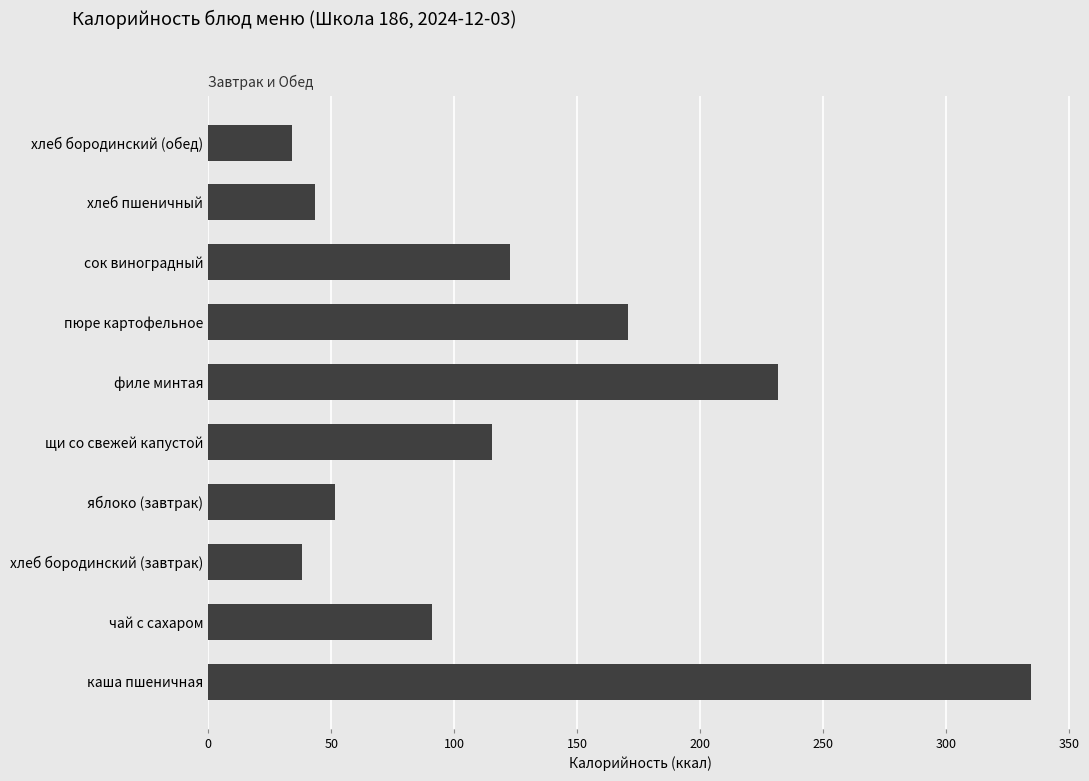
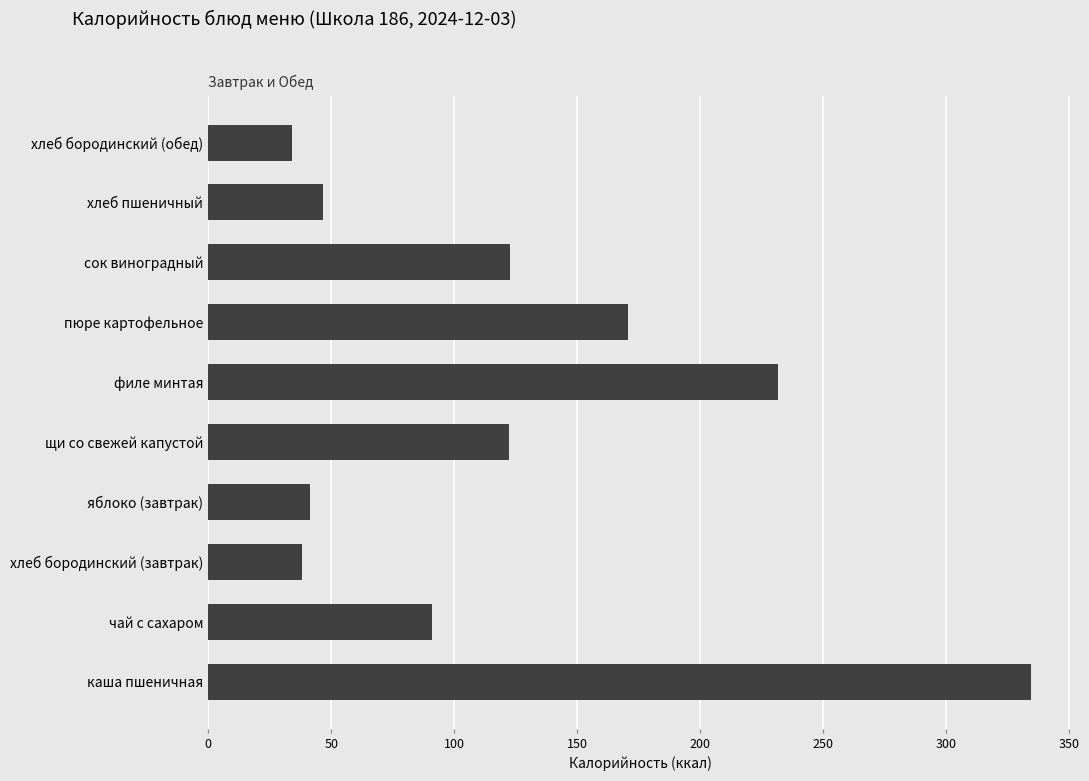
  {
    "хлеб бородинский (обед)": 34,
-   "хлеб пшеничный": 43,
+   "хлеб пшеничный": 47,
    "сок виноградный": 123,
    "пюре картофельное": 171,
    "филе минтая": 232,
-   "щи со свежей капустой": 115,
-   "яблоко (завтрак)": 52,
+   "щи со свежей капустой": 122,
+   "яблоко (завтрак)": 41,
    "хлеб бородинский (завтрак)": 38,
    "чай с сахаром": 91,
    "каша пшеничная": 334
  }
